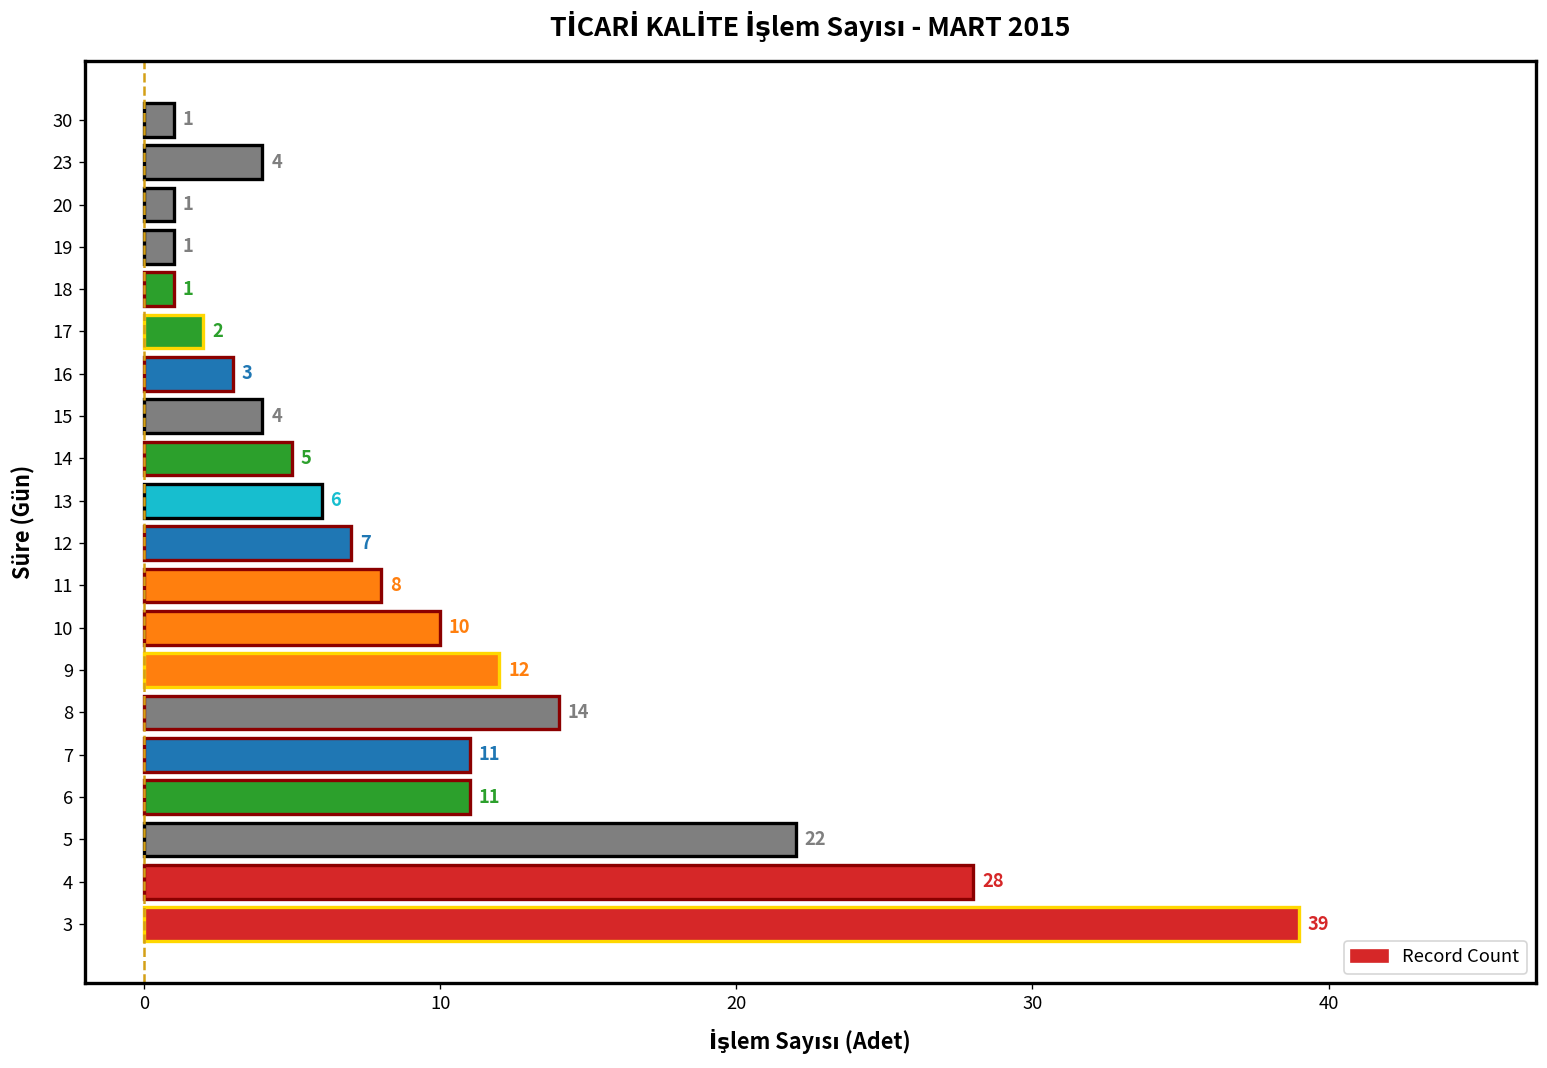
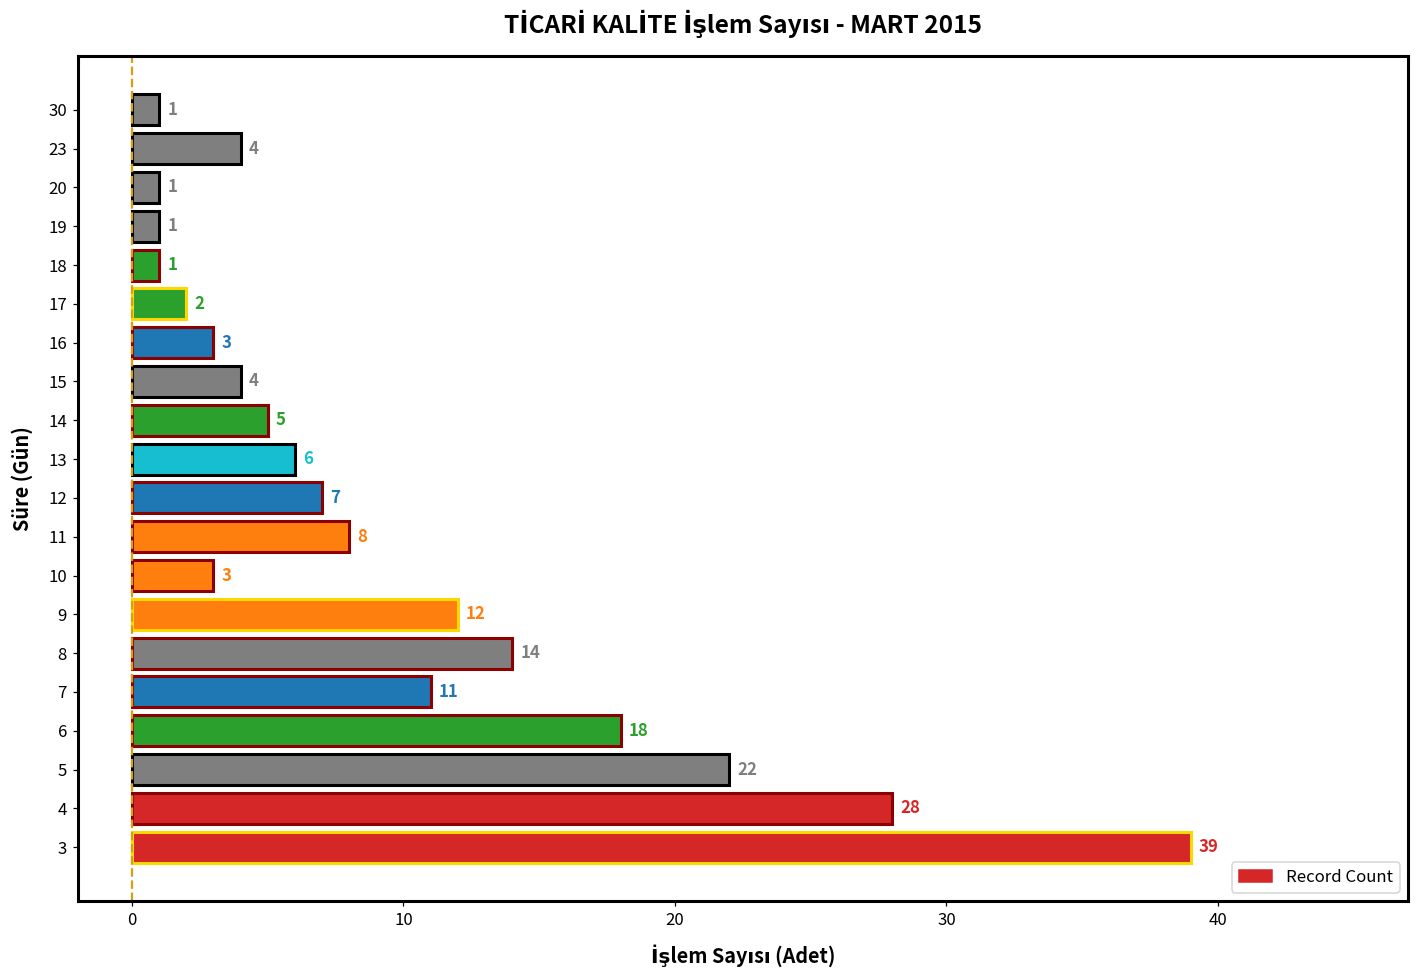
  {
    "30": 1,
    "23": 4,
    "20": 1,
    "19": 1,
    "18": 1,
    "17": 2,
    "16": 3,
    "15": 4,
    "14": 5,
    "13": 6,
    "12": 7,
    "11": 8,
-   "10": 10,
+   "10": 3,
    "9": 12,
    "8": 14,
    "7": 11,
-   "6": 11,
+   "6": 18,
    "5": 22,
    "4": 28,
    "3": 39
  }
